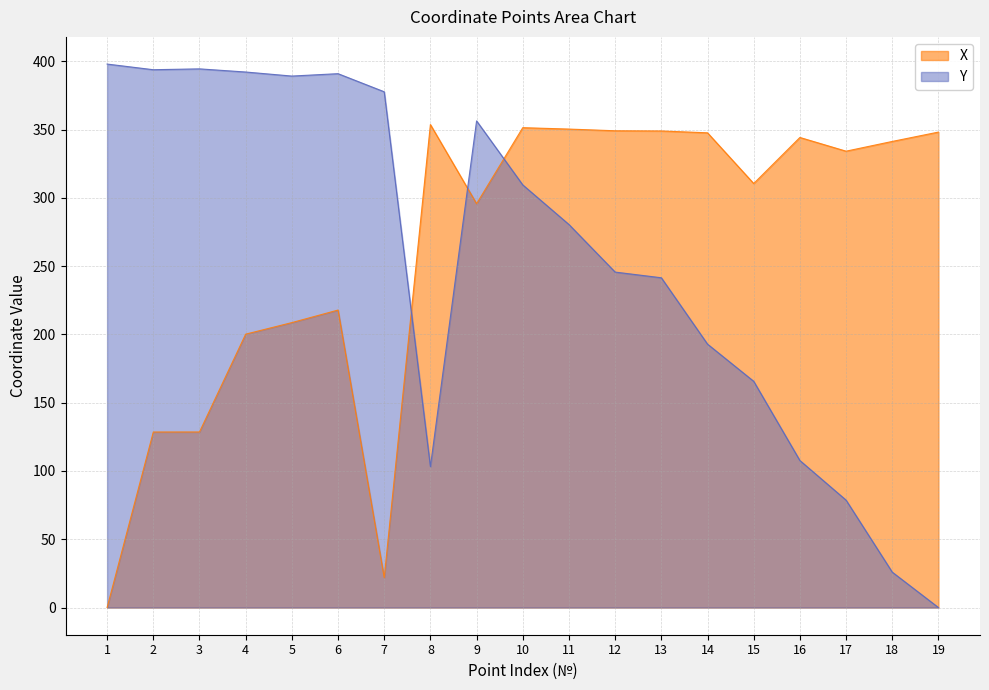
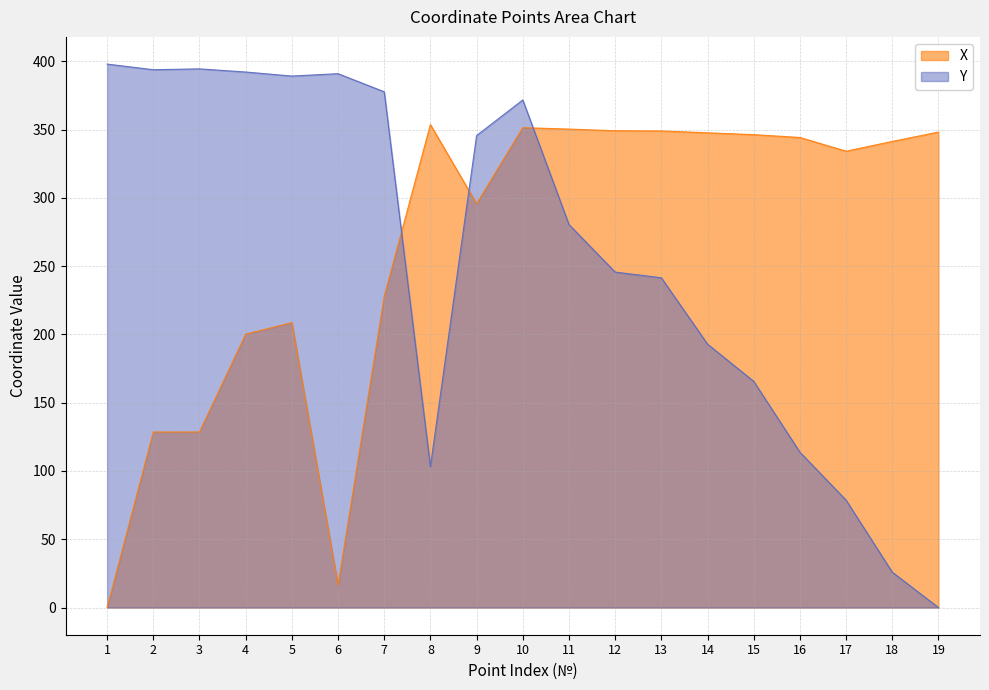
  {
    "X": {
      "1": 0,
      "2": 129,
      "3": 129,
      "4": 200,
      "5": 209,
-     "6": 218,
-     "7": 22,
+     "6": 16,
+     "7": 228,
      "8": 354,
      "9": 296,
      "10": 351,
      "11": 350,
      "12": 349,
      "13": 349,
      "14": 348,
-     "15": 311,
+     "15": 346,
      "16": 344,
      "17": 334,
      "18": 341,
      "19": 348
    },
    "Y": {
      "1": 398,
      "2": 394,
      "3": 394,
      "4": 392,
      "5": 389,
      "6": 391,
      "7": 378,
      "8": 103,
-     "9": 356,
-     "10": 310,
+     "9": 346,
+     "10": 372,
      "11": 281,
      "12": 246,
      "13": 242,
      "14": 193,
      "15": 166,
-     "16": 108,
+     "16": 114,
      "17": 79,
      "18": 26,
      "19": 0
    }
  }
